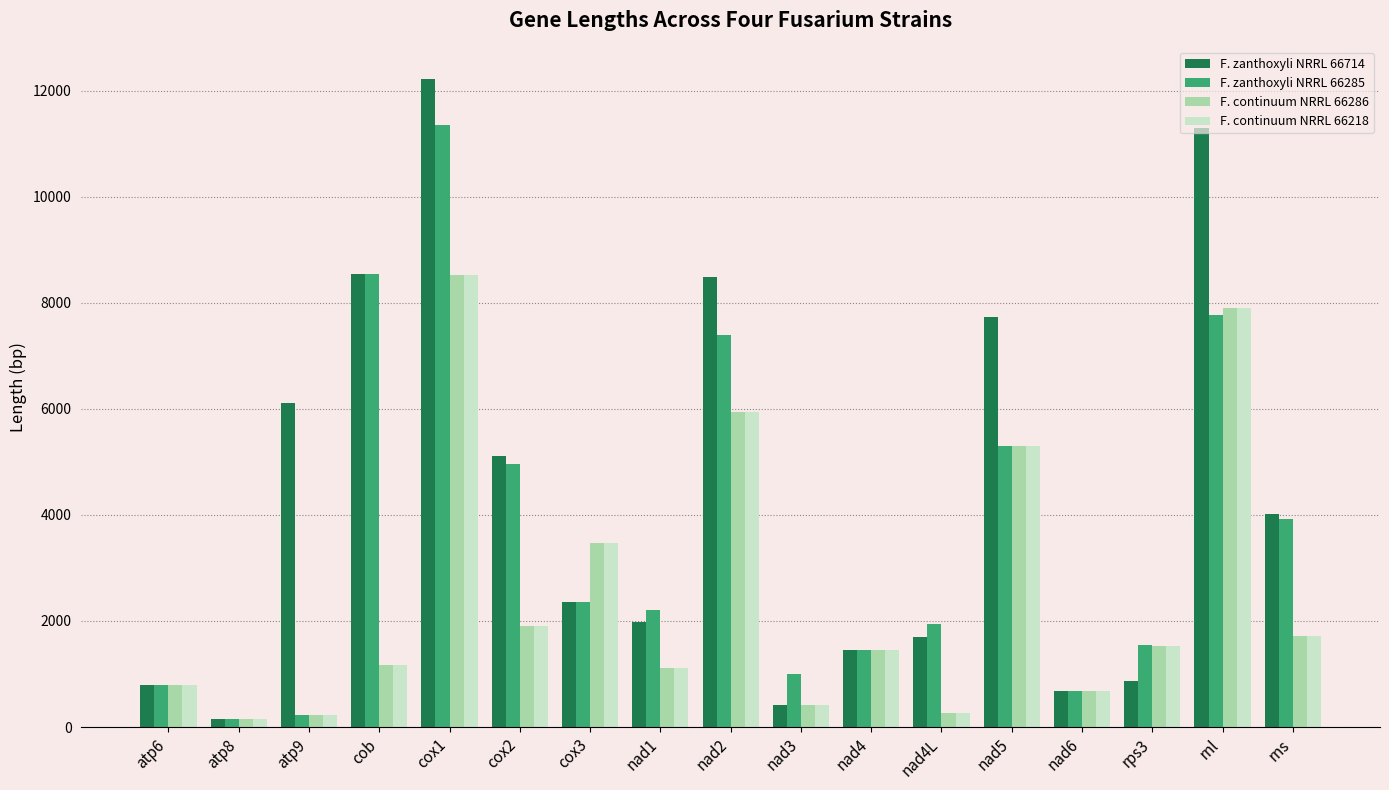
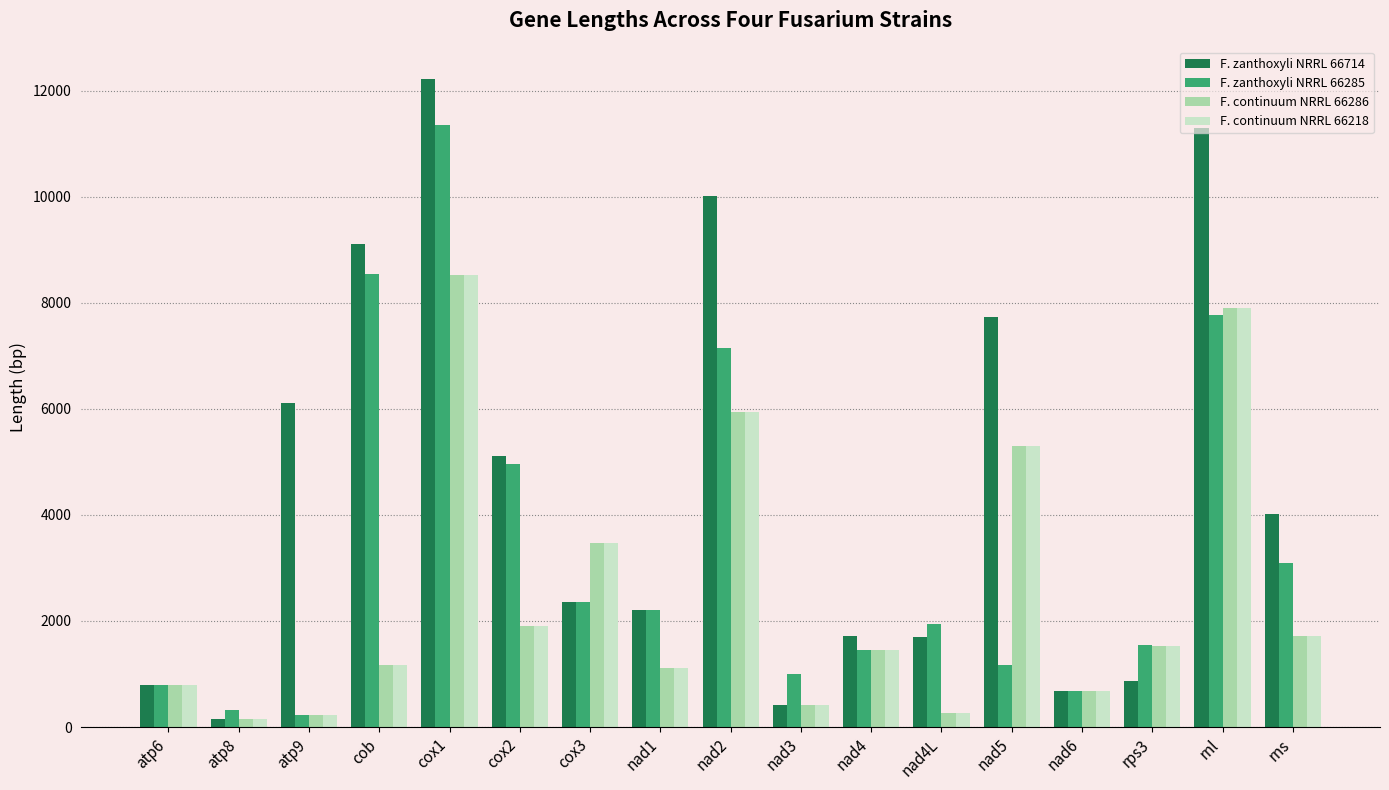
  {
    "F. zanthoxyli NRRL 66714": {
      "atp6": 800,
      "atp8": 100,
      "atp9": 6100,
-     "cob": 8500,
+     "cob": 9100,
      "cox1": 12200,
      "cox2": 5100,
      "cox3": 2400,
-     "nad1": 2000,
-     "nad2": 8500,
+     "nad1": 2200,
+     "nad2": 10000,
      "nad3": 400,
-     "nad4": 1500,
+     "nad4": 1700,
      "nad4L": 1700,
      "nad5": 7700,
      "nad6": 700,
      "rps3": 900,
      "rns": 4000
    },
    "F. zanthoxyli NRRL 66285": {
      "atp6": 800,
-     "atp8": 100,
+     "atp8": 300,
      "atp9": 200,
      "cob": 8500,
      "cox1": 11300,
      "cox2": 5000,
      "cox3": 2400,
      "nad1": 2200,
-     "nad2": 7400,
+     "nad2": 7100,
      "nad3": 1000,
      "nad4": 1500,
      "nad4L": 1900,
-     "nad5": 5300,
+     "nad5": 1200,
      "nad6": 700,
      "rps3": 1500,
      "rnl": 7800,
-     "rns": 3900
+     "rns": 3100
    }
  }
